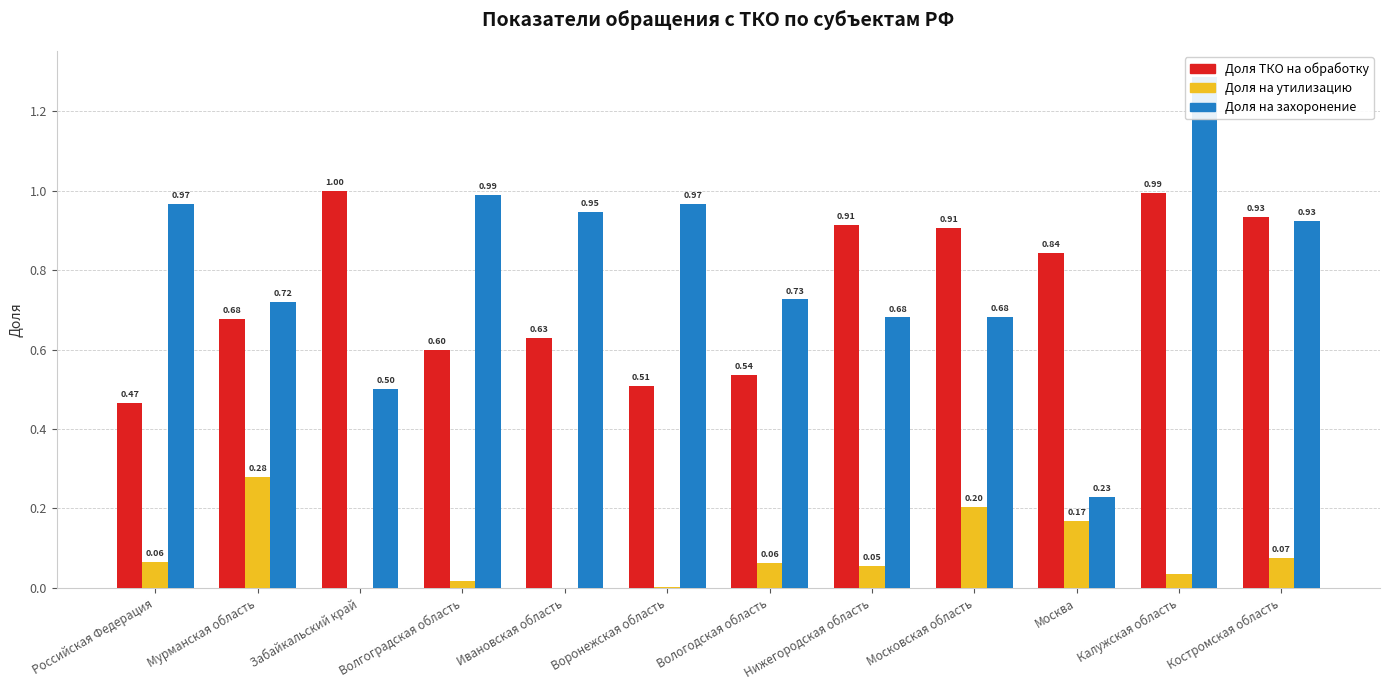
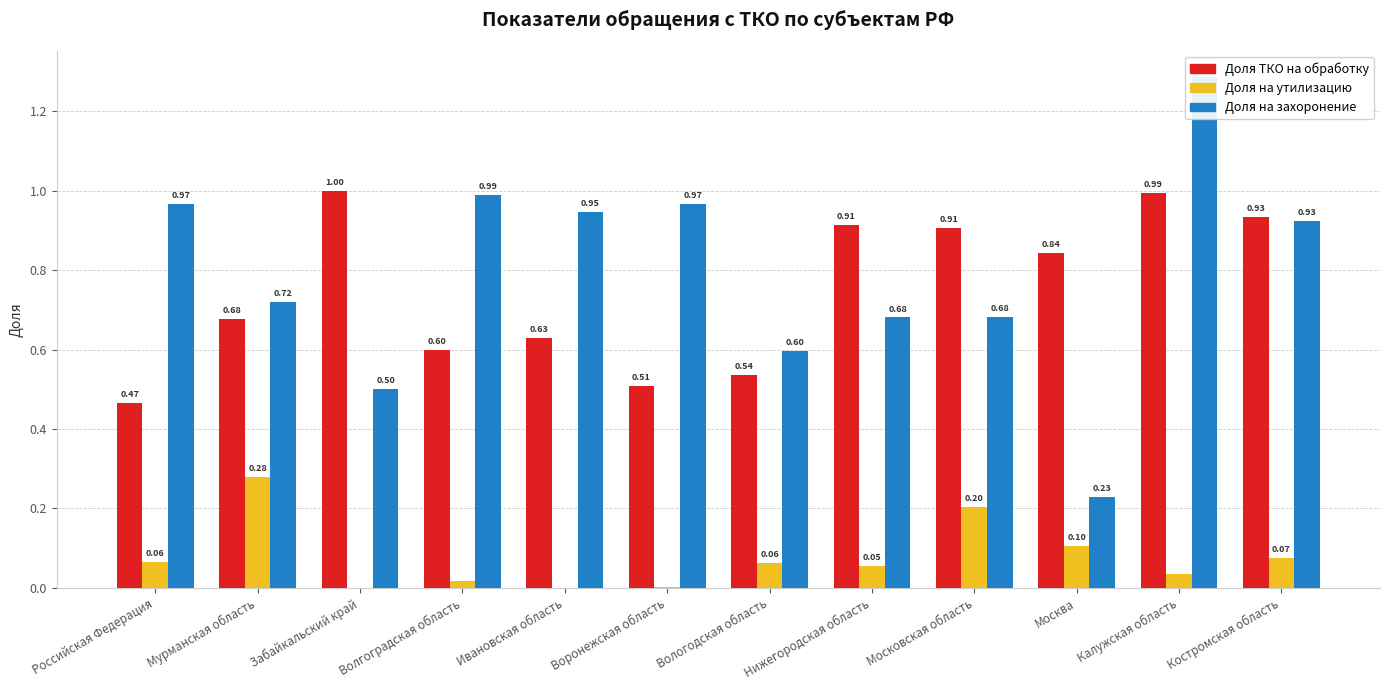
  {
    "Доля ТКО на обработку": {
      "Российская Федерация": 0.47,
      "Мурманская область": 0.68,
      "Забайкальский край": 1.00,
      "Волгоградская область": 0.60,
      "Ивановская область": 0.63,
      "Воронежская область": 0.51,
      "Вологодская область": 0.54,
      "Нижегородская область": 0.91,
      "Московская область": 0.91,
      "Москва": 0.84,
      "Калужская область": 0.99,
      "Костромская область": 0.93
    },
    "Доля на утилизацию": {
      "Российская Федерация": 0.06,
      "Мурманская область": 0.28,
      "Вологодская область": 0.06,
      "Нижегородская область": 0.05,
      "Московская область": 0.20,
-     "Москва": 0.17,
+     "Москва": 0.10,
      "Костромская область": 0.07
    },
    "Доля на захоронение": {
      "Российская Федерация": 0.97,
      "Мурманская область": 0.72,
      "Забайкальский край": 0.50,
      "Волгоградская область": 0.99,
      "Ивановская область": 0.95,
      "Воронежская область": 0.97,
-     "Вологодская область": 0.73,
+     "Вологодская область": 0.60,
      "Нижегородская область": 0.68,
      "Московская область": 0.68,
      "Москва": 0.23,
      "Костромская область": 0.93
    }
  }
